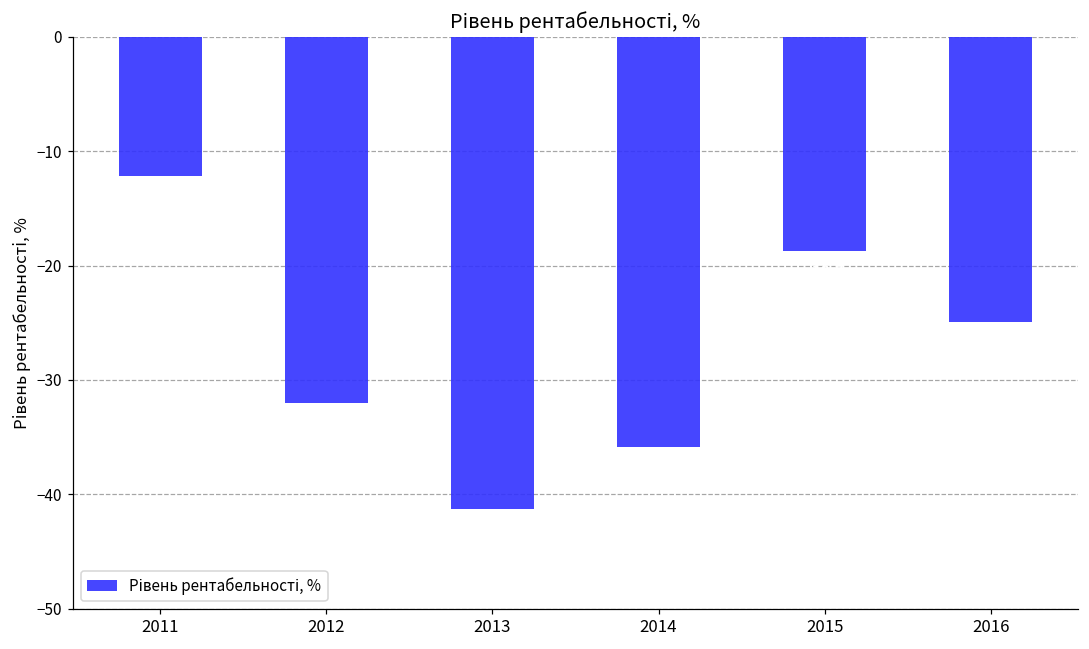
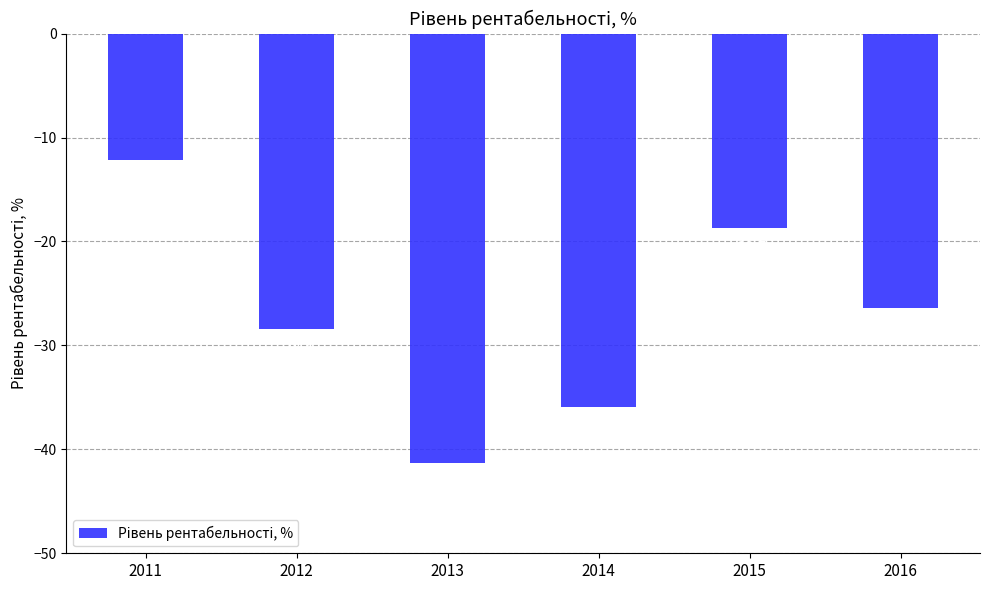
  {
    "2011": -12.2,
-   "2012": -32.0,
+   "2012": -28.4,
    "2013": -41.3,
    "2014": -35.9,
    "2015": -18.7,
-   "2016": -24.9
+   "2016": -26.4
  }
